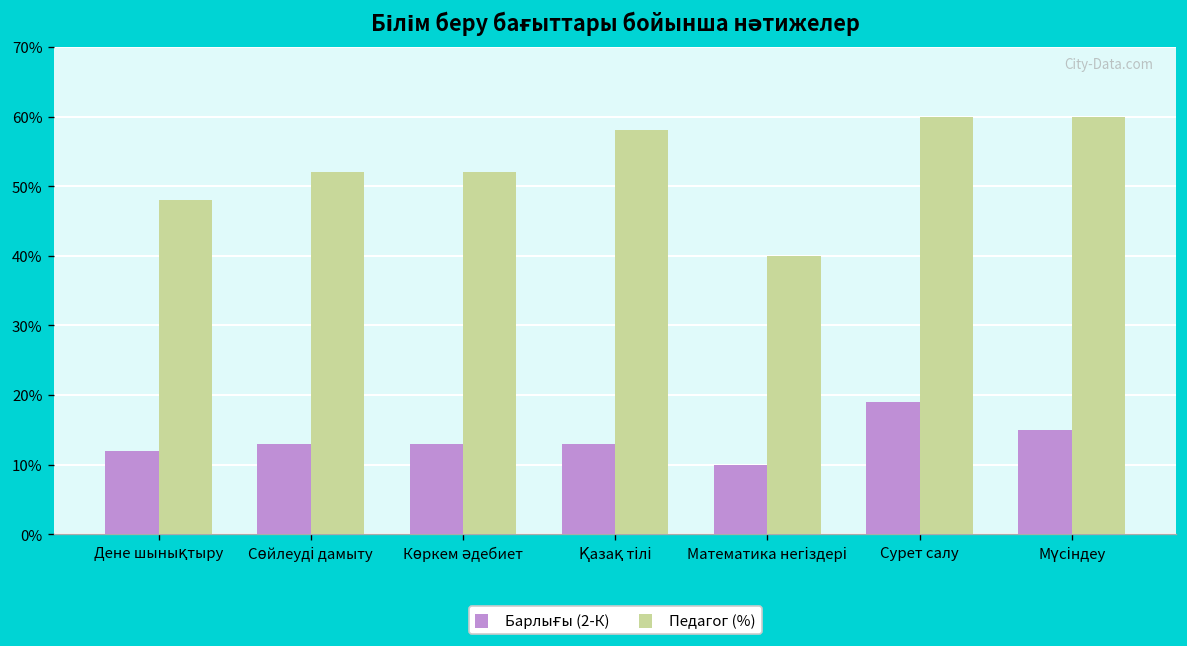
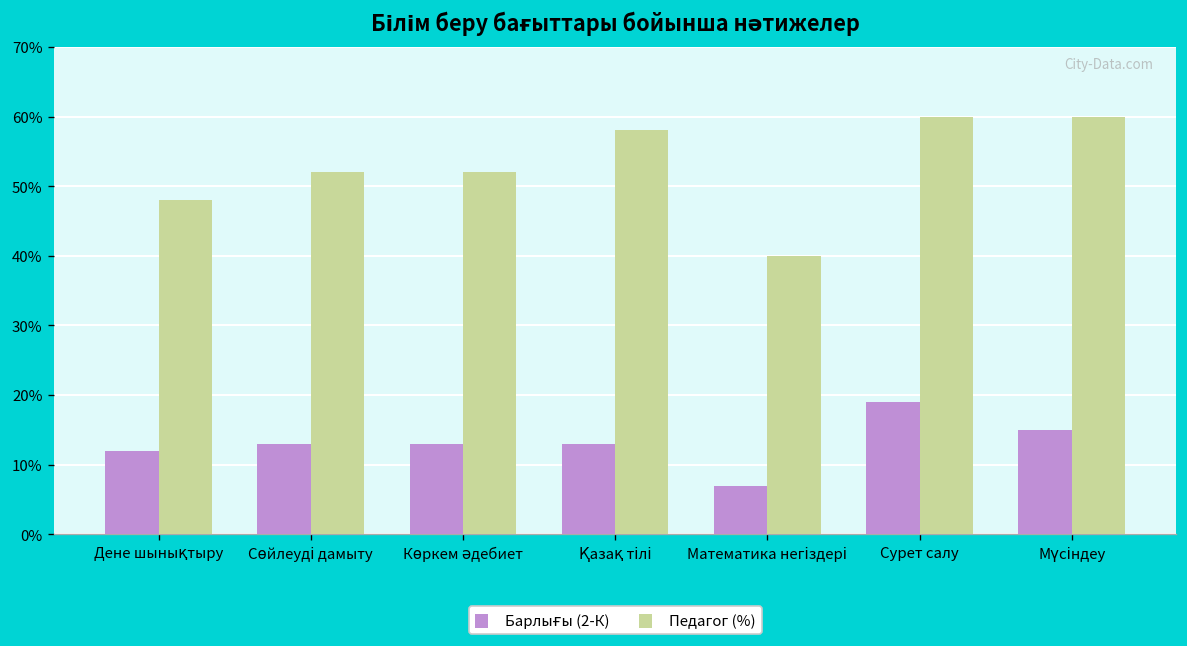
  {
    "Барлығы (2-К)": {
      "Дене шынықтыру": "12%",
      "Сөйлеуді дамыту": "13%",
      "Көркем әдебиет": "13%",
      "Қазақ тілі": "13%",
-     "Математика негіздері": "10%",
+     "Математика негіздері": "7%",
      "Сурет салу": "19%",
      "Мүсіндеу": "15%"
    },
    "Педагог (%)": {
      "Дене шынықтыру": "48%",
      "Сөйлеуді дамыту": "52%",
      "Көркем әдебиет": "52%",
      "Қазақ тілі": "58%",
      "Математика негіздері": "40%",
      "Сурет салу": "60%",
      "Мүсіндеу": "60%"
    }
  }
